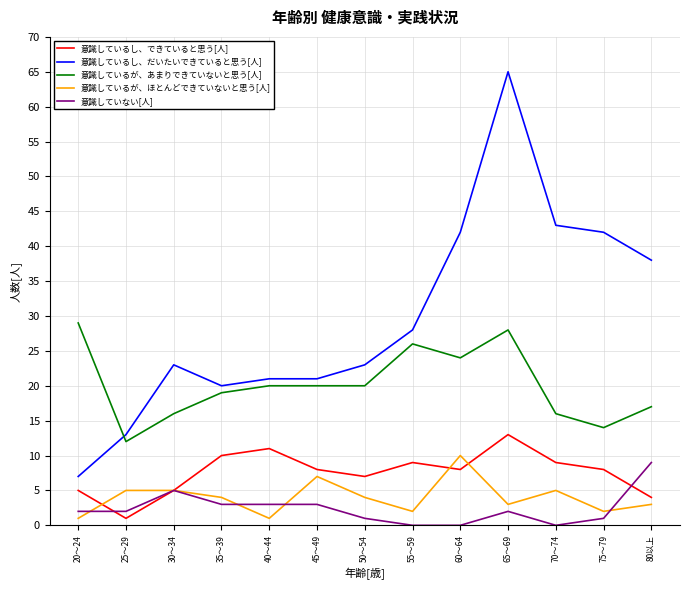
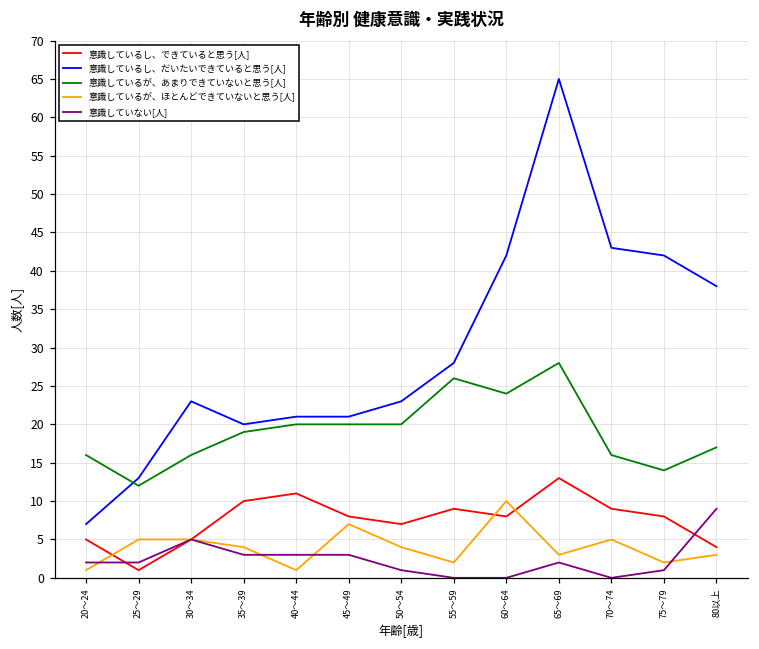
  {
    "意識しているし、できていると思う[人]": {
      "20～24": 5,
      "25～29": 1,
      "35～39": 10,
      "40～44": 11,
      "45～49": 8,
      "50～54": 7,
      "55～59": 9,
      "60～64": 8,
      "65～69": 13,
      "70～74": 9,
      "75～79": 8,
      "80以上": 4
    },
    "意識しているし、だいたいできていると思う[人]": {
      "20～24": 7,
      "25～29": 13,
      "30～34": 23,
      "35～39": 20,
      "40～44": 21,
      "45～49": 21,
      "50～54": 23,
      "55～59": 28,
      "60～64": 42,
      "65～69": 65,
      "70～74": 43,
      "75～79": 42,
      "80以上": 38
    },
    "意識しているが、あまりできていないと思う[人]": {
-     "20～24": 29,
+     "20～24": 16,
      "25～29": 12,
      "30～34": 16,
      "35～39": 19,
      "40～44": 20,
      "45～49": 20,
      "50～54": 20,
      "55～59": 26,
      "60～64": 24,
      "65～69": 28,
      "70～74": 16,
      "75～79": 14,
      "80以上": 17
    },
    "意識しているが、ほとんどできていないと思う[人]": {
      "20～24": 1,
      "25～29": 5,
      "35～39": 4,
      "40～44": 1,
      "45～49": 7,
      "50～54": 4,
      "55～59": 2,
      "60～64": 10,
      "65～69": 3,
      "70～74": 5,
      "75～79": 2,
      "80以上": 3
    },
    "意識していない[人]": {
      "20～24": 2,
      "25～29": 2,
      "35～39": 3,
      "40～44": 3,
      "45～49": 3,
      "50～54": 1,
      "55～59": 0,
      "60～64": 0,
      "65～69": 2,
      "70～74": 0,
      "75～79": 1,
      "80以上": 9
    }
  }
